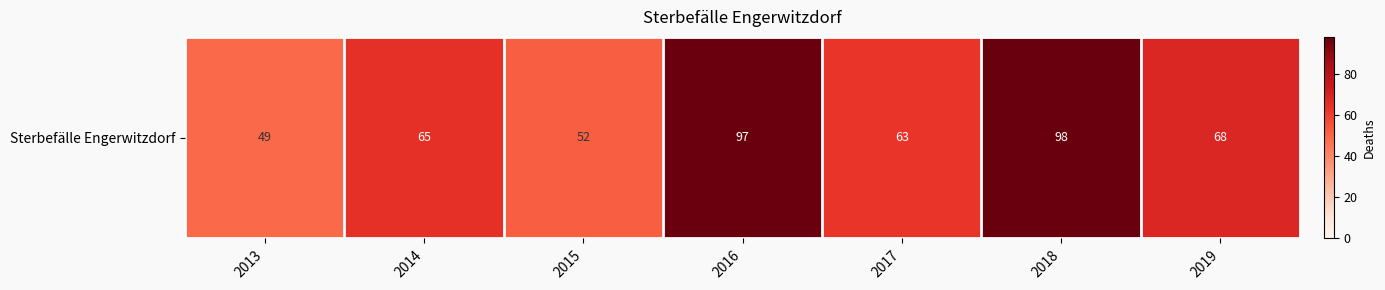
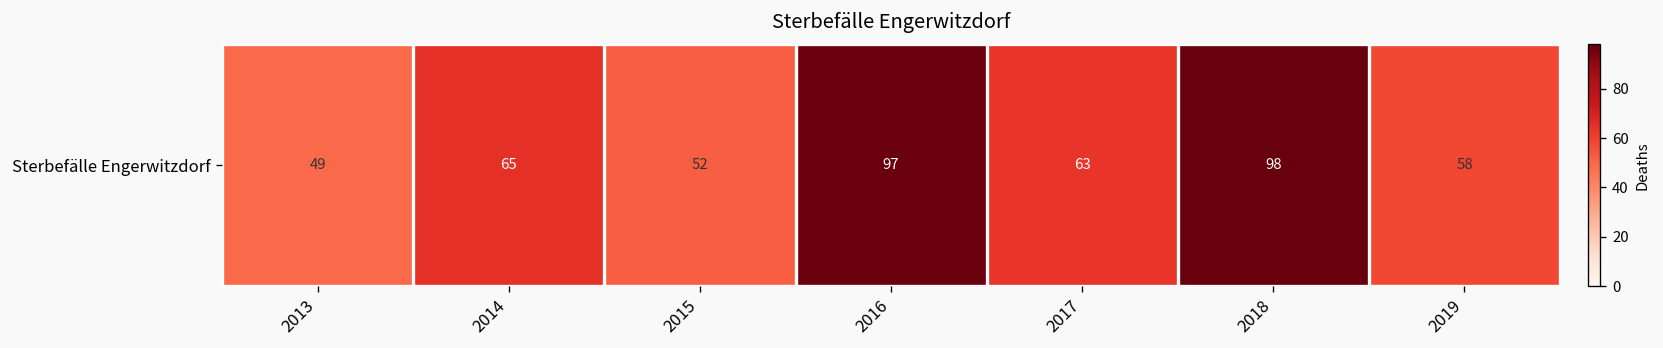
  {
    "Sterbefälle Engerwitzdorf": {
      "2013": 49,
      "2014": 65,
      "2015": 52,
      "2016": 97,
      "2017": 63,
      "2018": 98,
-     "2019": 68
+     "2019": 58
    }
  }
